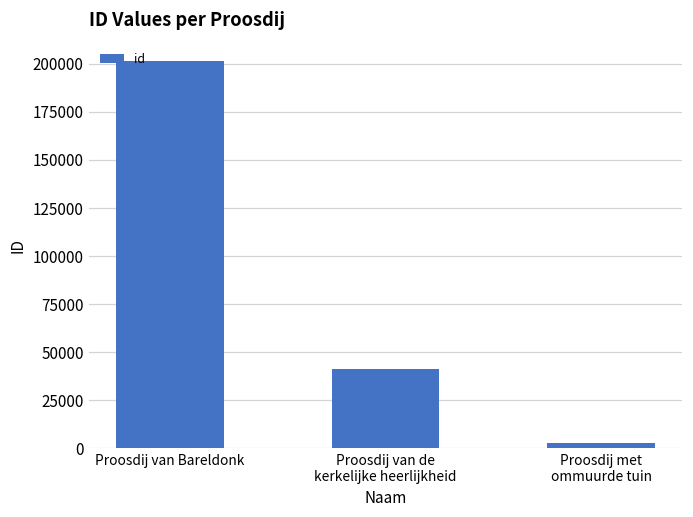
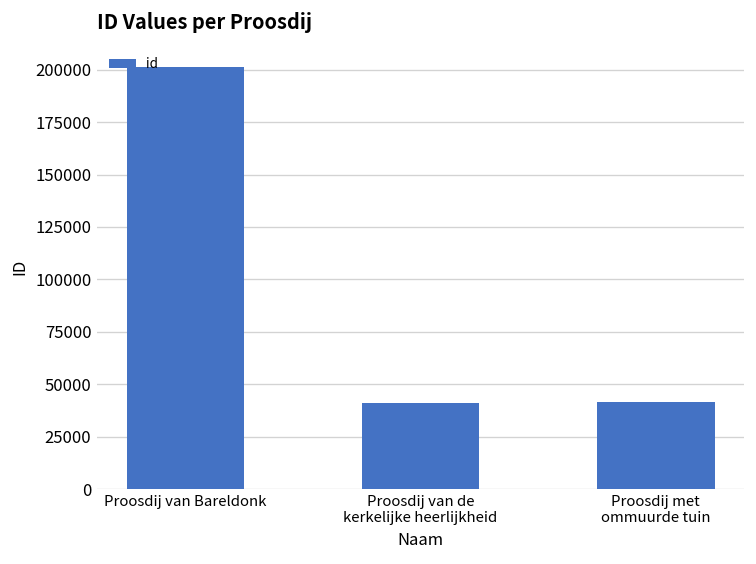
  {
    "Proosdij van Bareldonk": 201000,
    "Proosdij van de kerkelijke heerlijkheid": 41000,
-   "Proosdij met ommuurde tuin": 3000
+   "Proosdij met ommuurde tuin": 42000
  }
